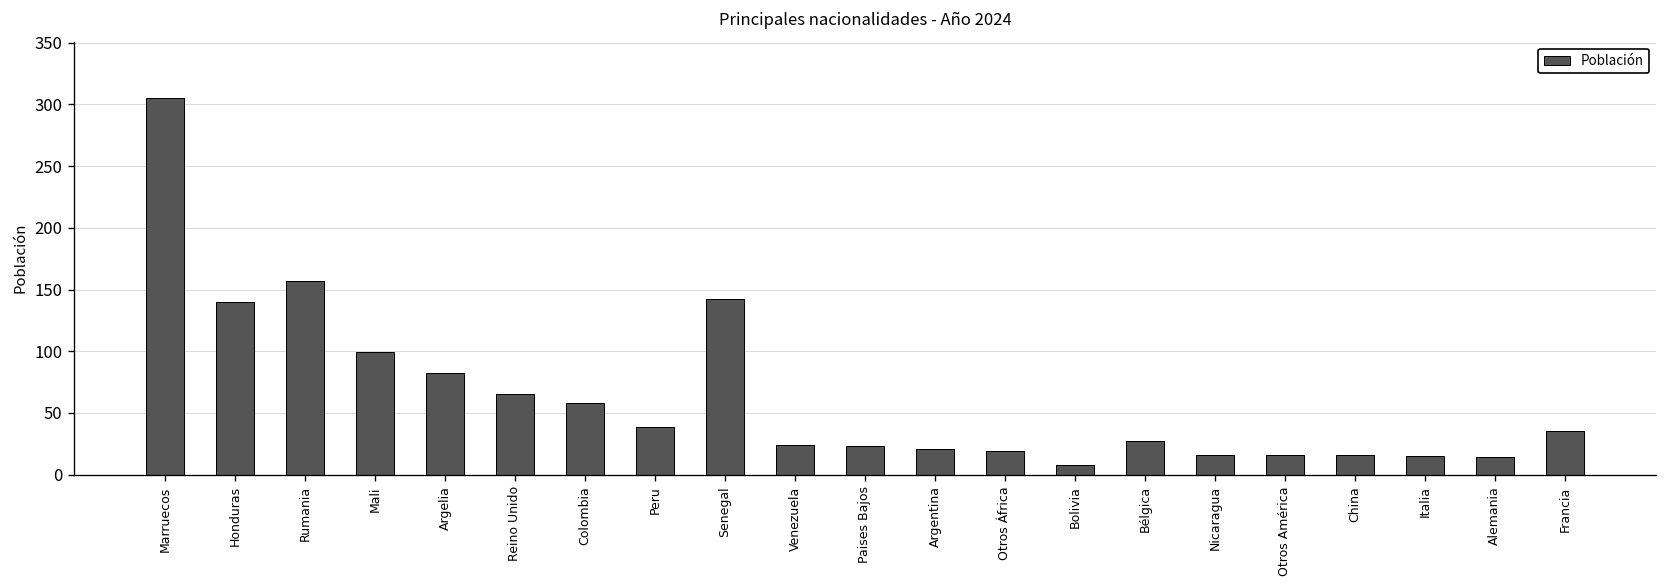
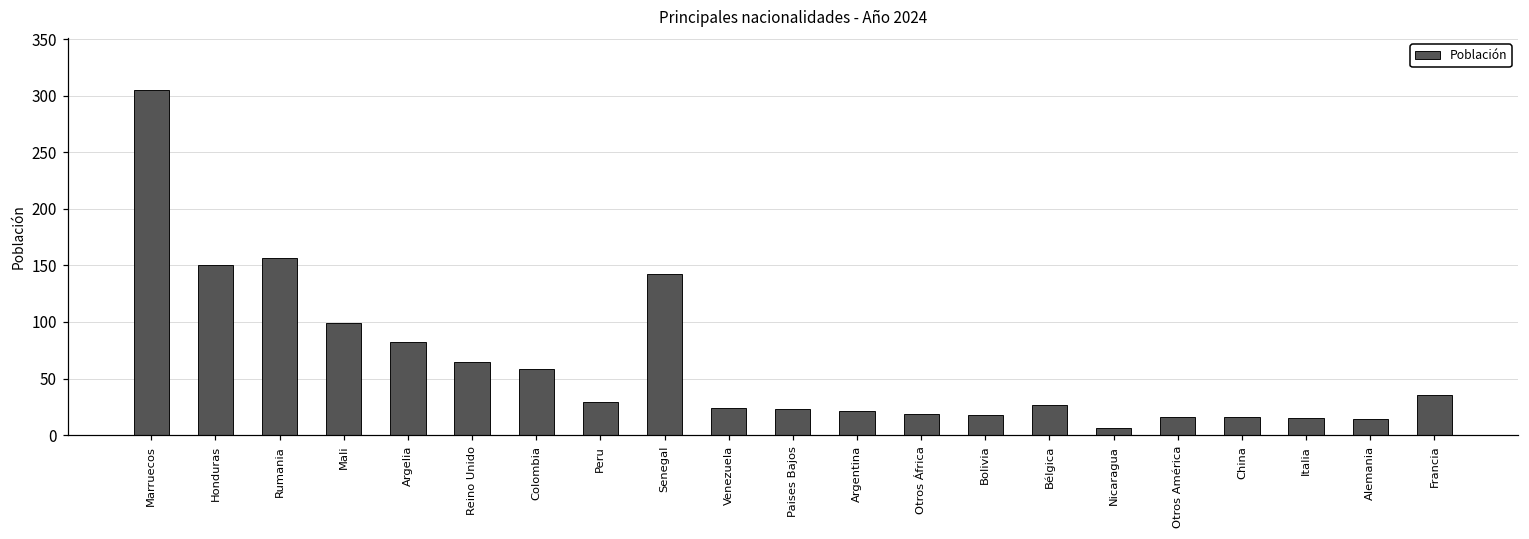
  {
    "Marruecos": 305,
-   "Honduras": 140,
+   "Honduras": 150,
    "Rumania": 157,
    "Mali": 99,
    "Argelia": 82,
    "Reino Unido": 65,
    "Colombia": 58,
-   "Peru": 39,
+   "Peru": 29,
    "Senegal": 142,
    "Venezuela": 24,
    "Paises Bajos": 23,
    "Argentina": 21,
    "Otros África": 19,
-   "Bolivia": 8,
+   "Bolivia": 18,
    "Bélgica": 27,
-   "Nicaragua": 16,
+   "Nicaragua": 6,
    "Otros América": 16,
    "China": 16,
    "Italia": 15,
    "Alemania": 14,
    "Francia": 35
  }
